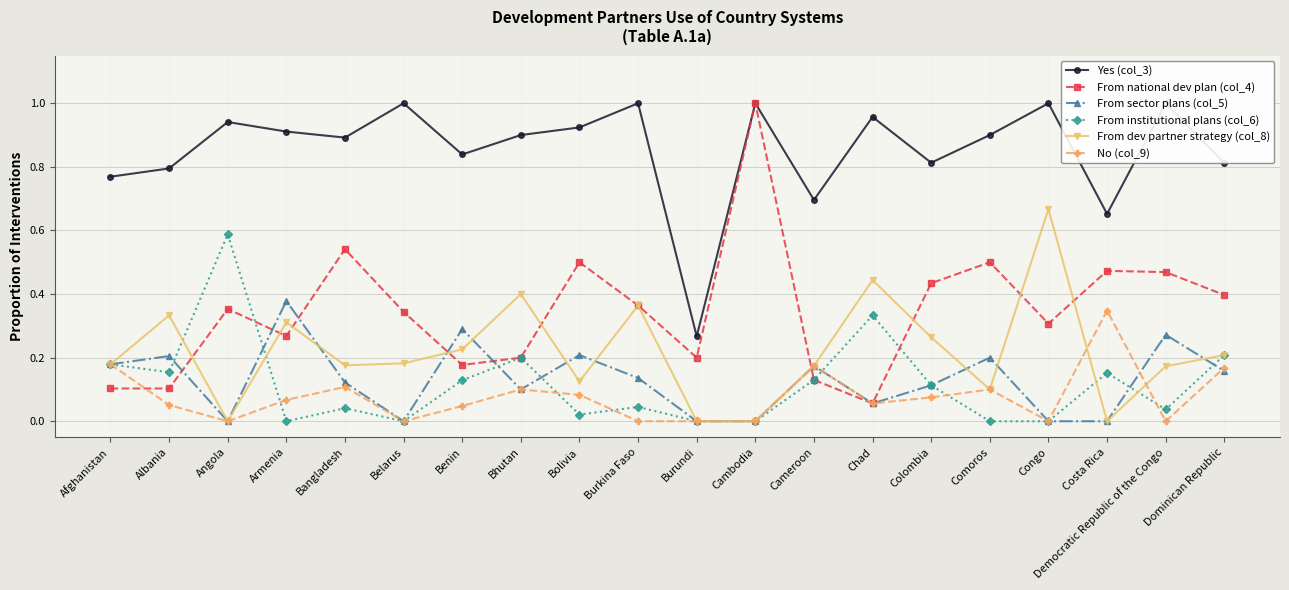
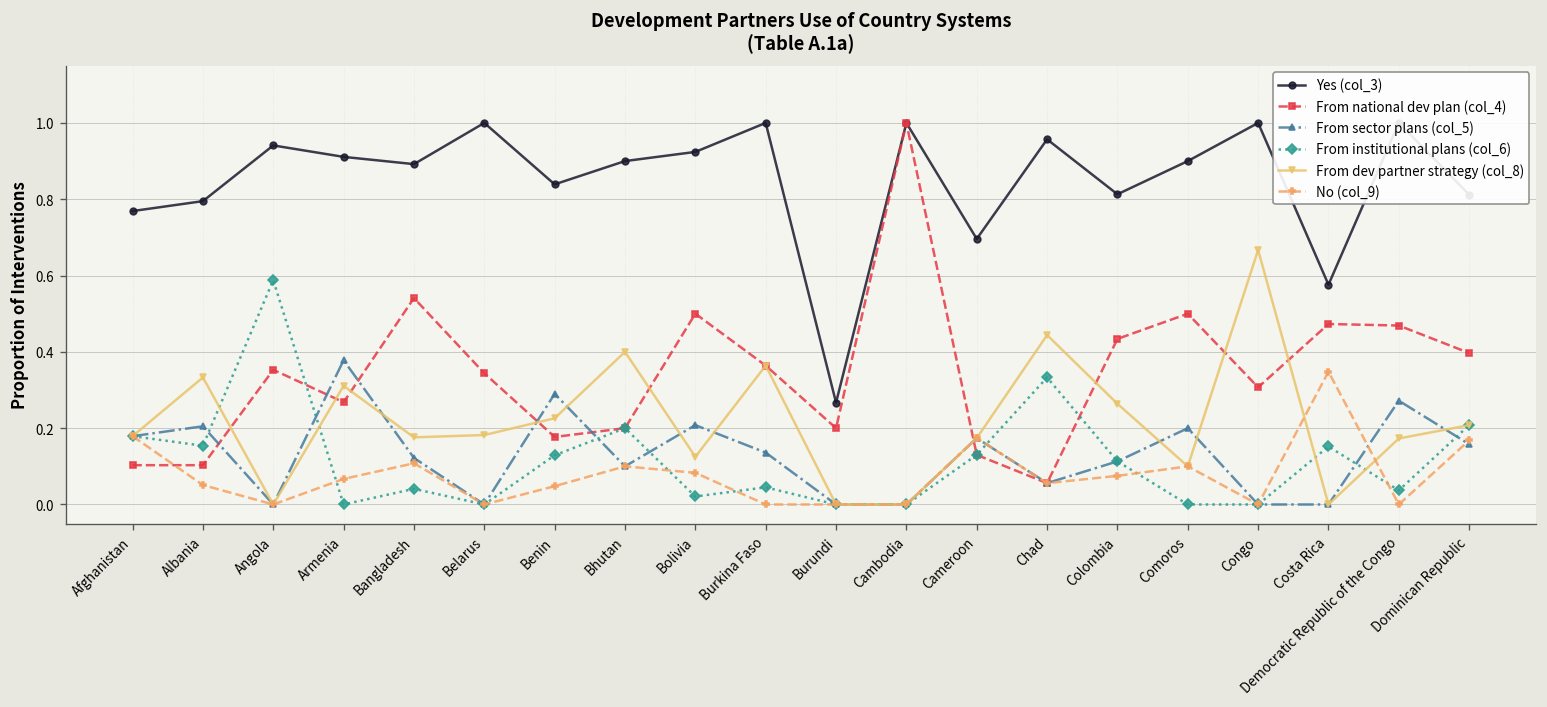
  {
    "Yes (col_3)": {
      "Afghanistan": 0.77,
      "Albania": 0.80,
      "Angola": 0.94,
      "Armenia": 0.91,
      "Bangladesh": 0.89,
      "Belarus": 1.00,
      "Benin": 0.84,
      "Bhutan": 0.90,
      "Bolivia": 0.92,
      "Burkina Faso": 1.00,
      "Burundi": 0.27,
      "Cameroon": 0.70,
      "Chad": 0.96,
      "Colombia": 0.81,
      "Comoros": 0.90,
      "Congo": 1.00,
-     "Costa Rica": 0.65
+     "Costa Rica": 0.58
    },
    "From national dev plan (col_4)": {
      "Afghanistan": 0.10,
      "Albania": 0.10,
      "Angola": 0.35,
      "Armenia": 0.27,
      "Bangladesh": 0.54,
      "Belarus": 0.34,
      "Benin": 0.18,
      "Bolivia": 0.50,
      "Burundi": 0.20,
      "Colombia": 0.43,
      "Comoros": 0.50,
      "Congo": 0.31,
      "Costa Rica": 0.47,
      "Democratic Republic of the Congo": 0.47,
      "Dominican Republic": 0.40
    }
  }
